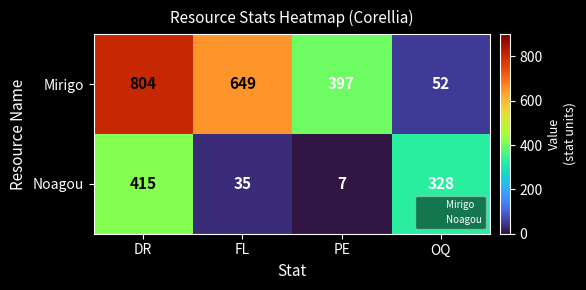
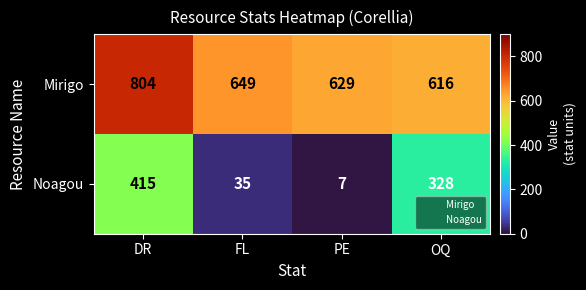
  {
    "Mirigo": {
-     "PE": 397,
-     "OQ": 52
+     "PE": 629,
+     "OQ": 616
    }
  }
